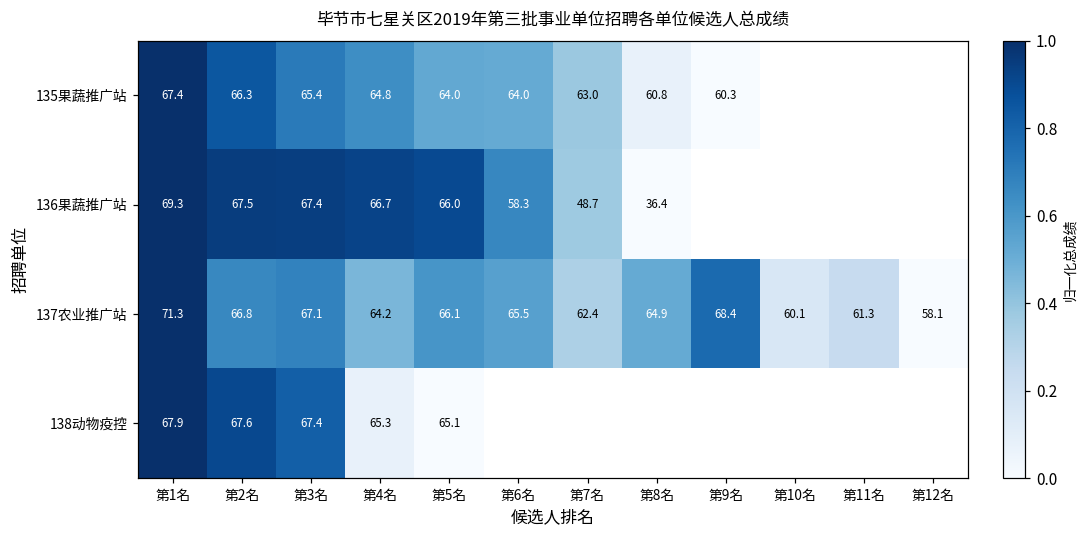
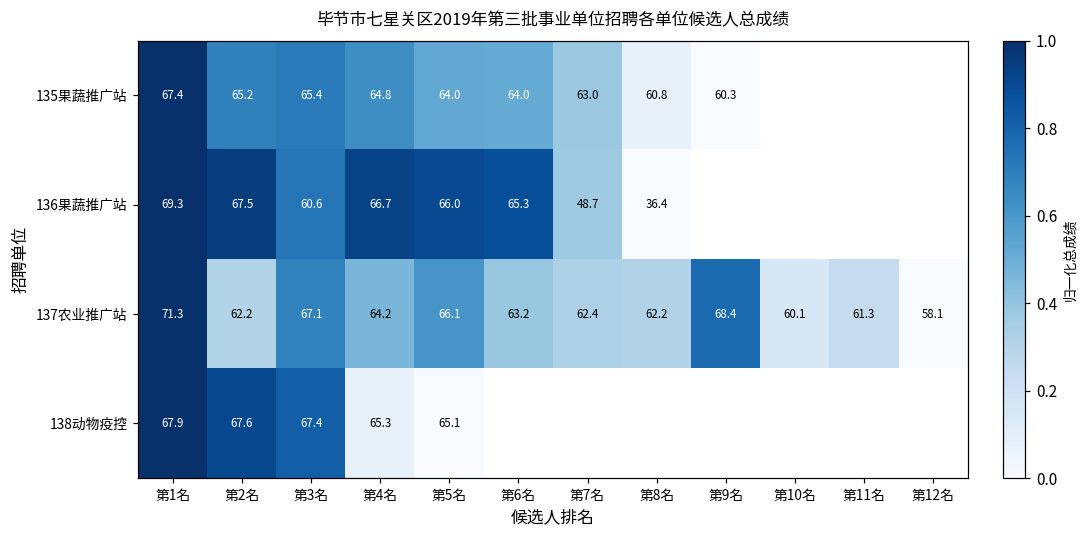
  {
    "135果蔬推广站": {
      "第1名": 67.4,
-     "第2名": 66.3,
+     "第2名": 65.2,
      "第3名": 65.4,
      "第4名": 64.8,
      "第5名": 64.0,
      "第6名": 64.0,
      "第7名": 63.0,
      "第8名": 60.8,
      "第9名": 60.3
    },
    "136果蔬推广站": {
      "第1名": 69.3,
      "第2名": 67.5,
-     "第3名": 67.4,
+     "第3名": 60.6,
      "第4名": 66.7,
      "第5名": 66.0,
-     "第6名": 58.3,
+     "第6名": 65.3,
      "第7名": 48.7,
      "第8名": 36.4
    },
    "137农业推广站": {
      "第1名": 71.3,
-     "第2名": 66.8,
+     "第2名": 62.2,
      "第3名": 67.1,
      "第4名": 64.2,
      "第5名": 66.1,
-     "第6名": 65.5,
+     "第6名": 63.2,
      "第7名": 62.4,
-     "第8名": 64.9,
+     "第8名": 62.2,
      "第9名": 68.4,
      "第10名": 60.1,
      "第11名": 61.3,
      "第12名": 58.1
    },
    "138动物疫控": {
      "第1名": 67.9,
      "第2名": 67.6,
      "第3名": 67.4,
      "第4名": 65.3,
      "第5名": 65.1
    }
  }
